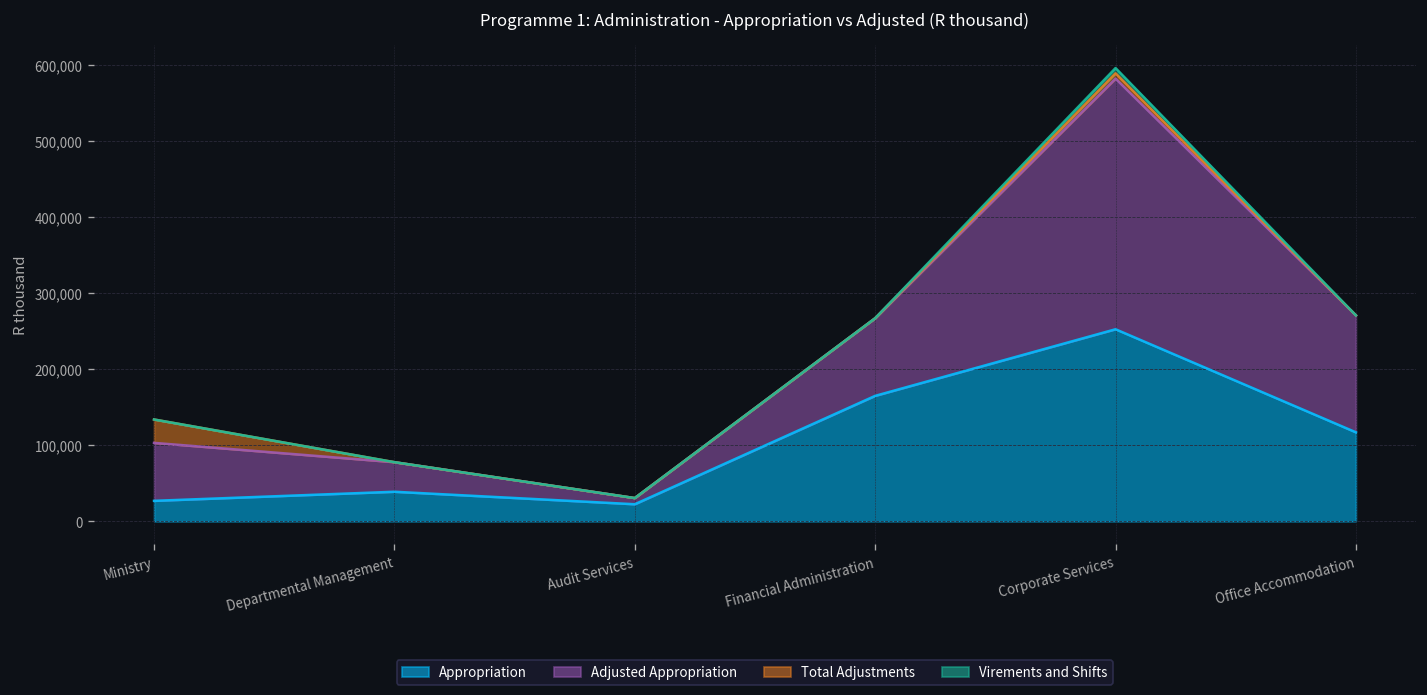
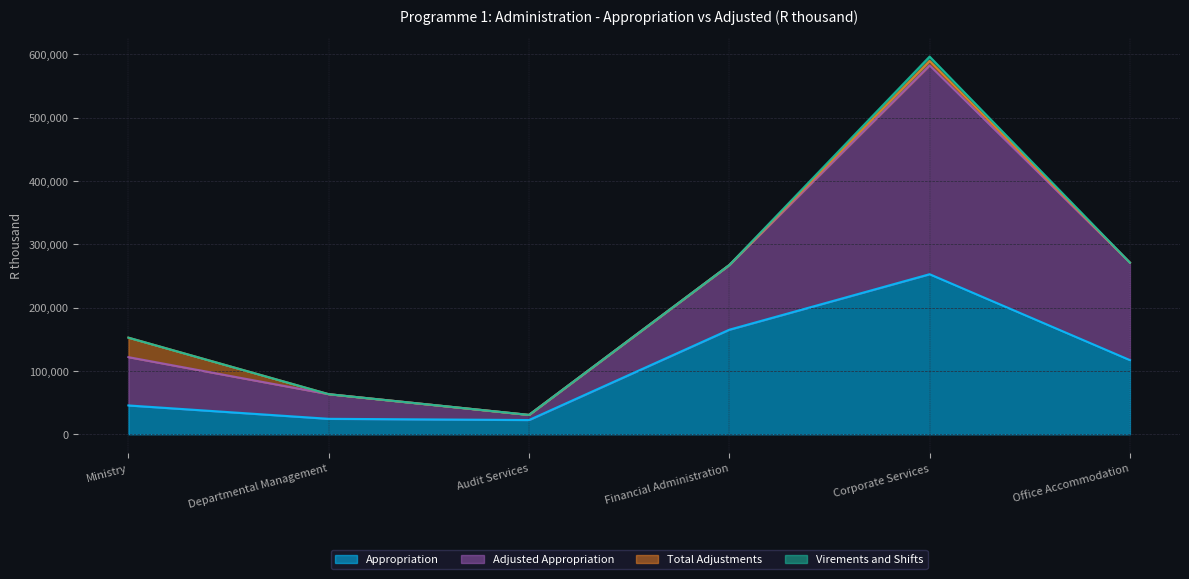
  {
    "Appropriation": {
-     "Ministry": "30,000",
-     "Departmental Management": "40,000",
+     "Ministry": "50,000",
+     "Departmental Management": "20,000",
      "Audit Services": "20,000",
      "Financial Administration": "170,000",
      "Corporate Services": "250,000",
      "Office Accommodation": "120,000"
    },
    "Adjusted Appropriation": {
      "Ministry": "80,000",
      "Corporate Services": "330,000"
    },
    "Total Adjustments": {
      "Corporate Services": "10,000"
    },
    "Virements and Shifts": {
      "Corporate Services": "10,000"
    }
  }
